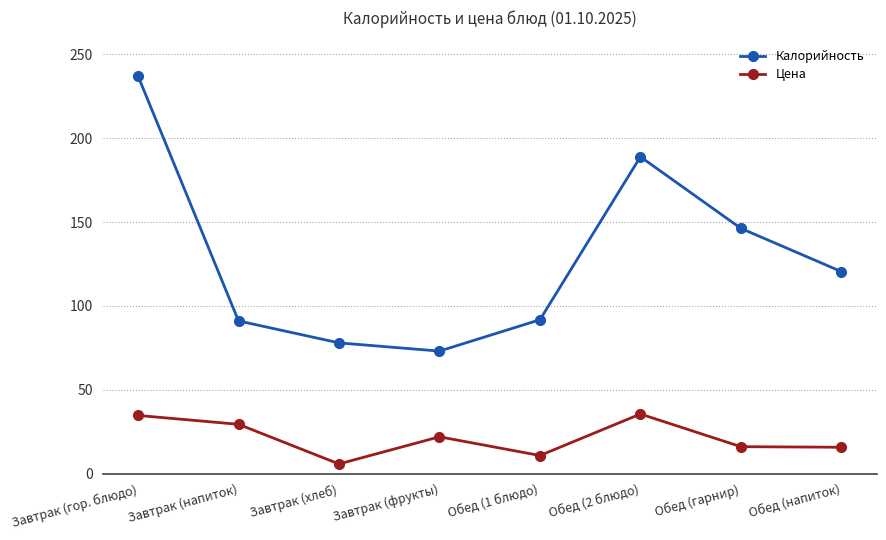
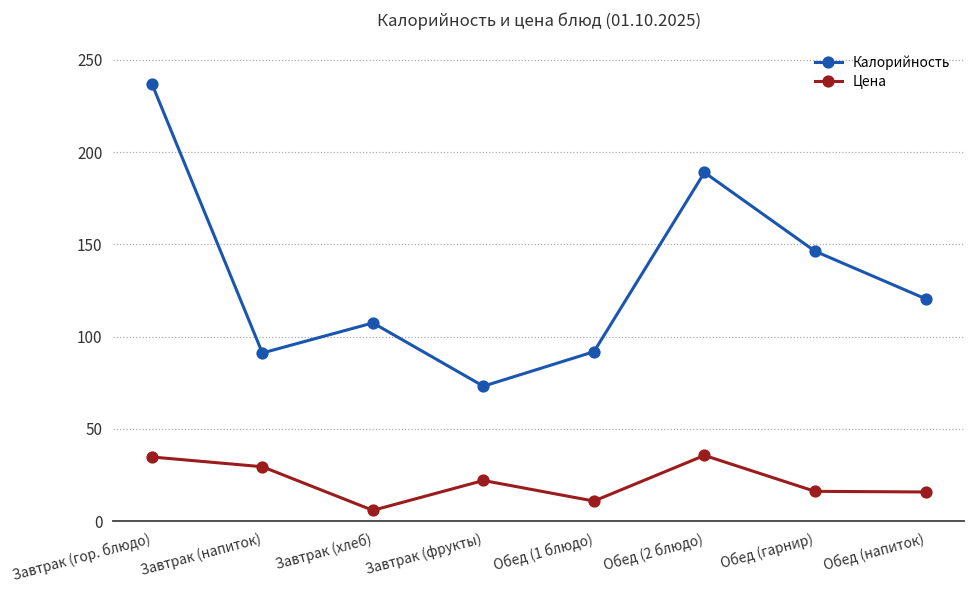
  {
    "Калорийность": {
      "Завтрак (гор. блюдо)": 237,
      "Завтрак (напиток)": 91,
-     "Завтрак (хлеб)": 78,
+     "Завтрак (хлеб)": 107,
      "Завтрак (фрукты)": 73,
      "Обед (1 блюдо)": 92,
      "Обед (2 блюдо)": 189,
      "Обед (гарнир)": 146,
      "Обед (напиток)": 121
    },
    "Цена": {
      "Завтрак (гор. блюдо)": 35,
      "Завтрак (напиток)": 29,
      "Завтрак (хлеб)": 6,
      "Завтрак (фрукты)": 22,
      "Обед (1 блюдо)": 11,
      "Обед (2 блюдо)": 36,
      "Обед (гарнир)": 16,
      "Обед (напиток)": 16
    }
  }
